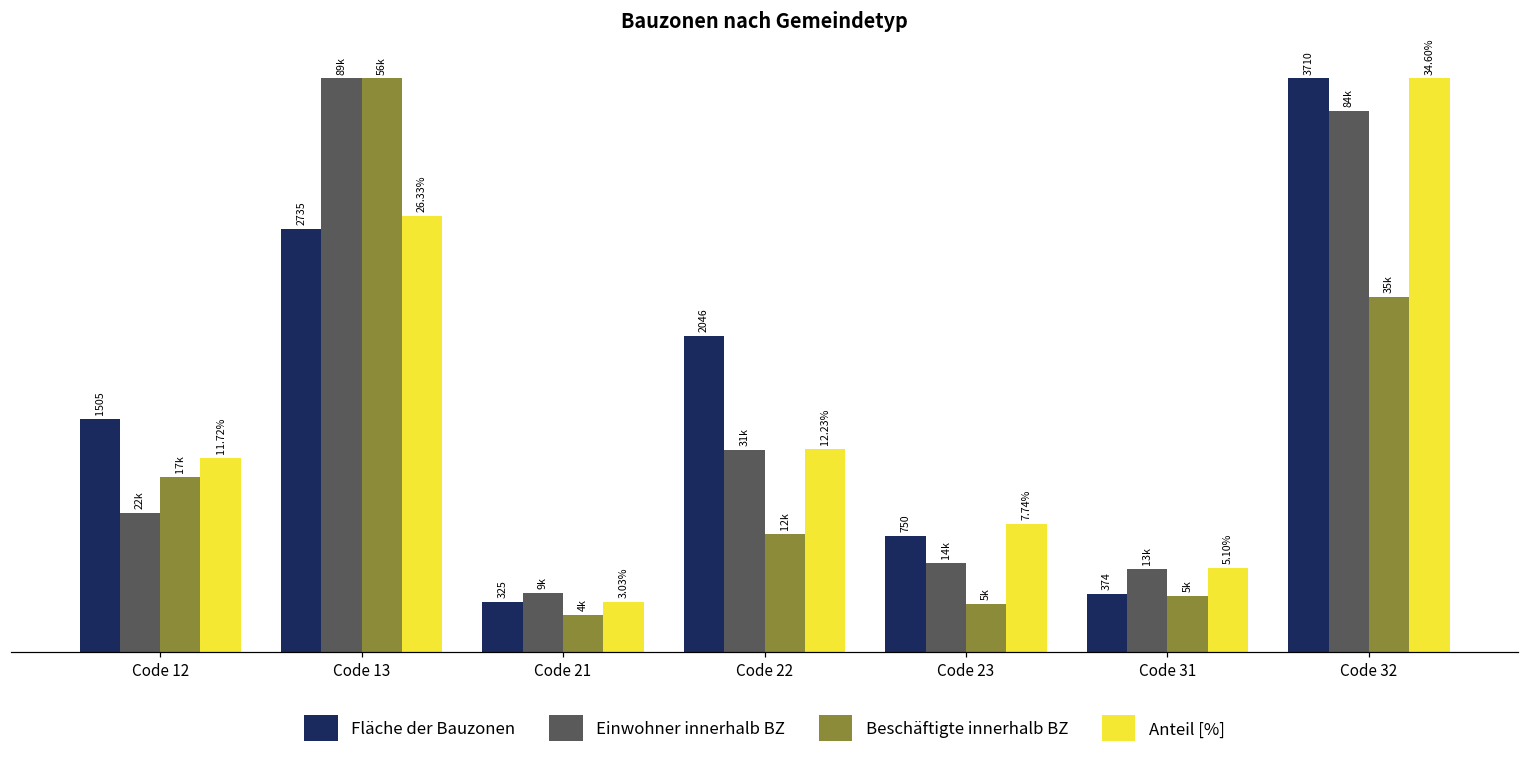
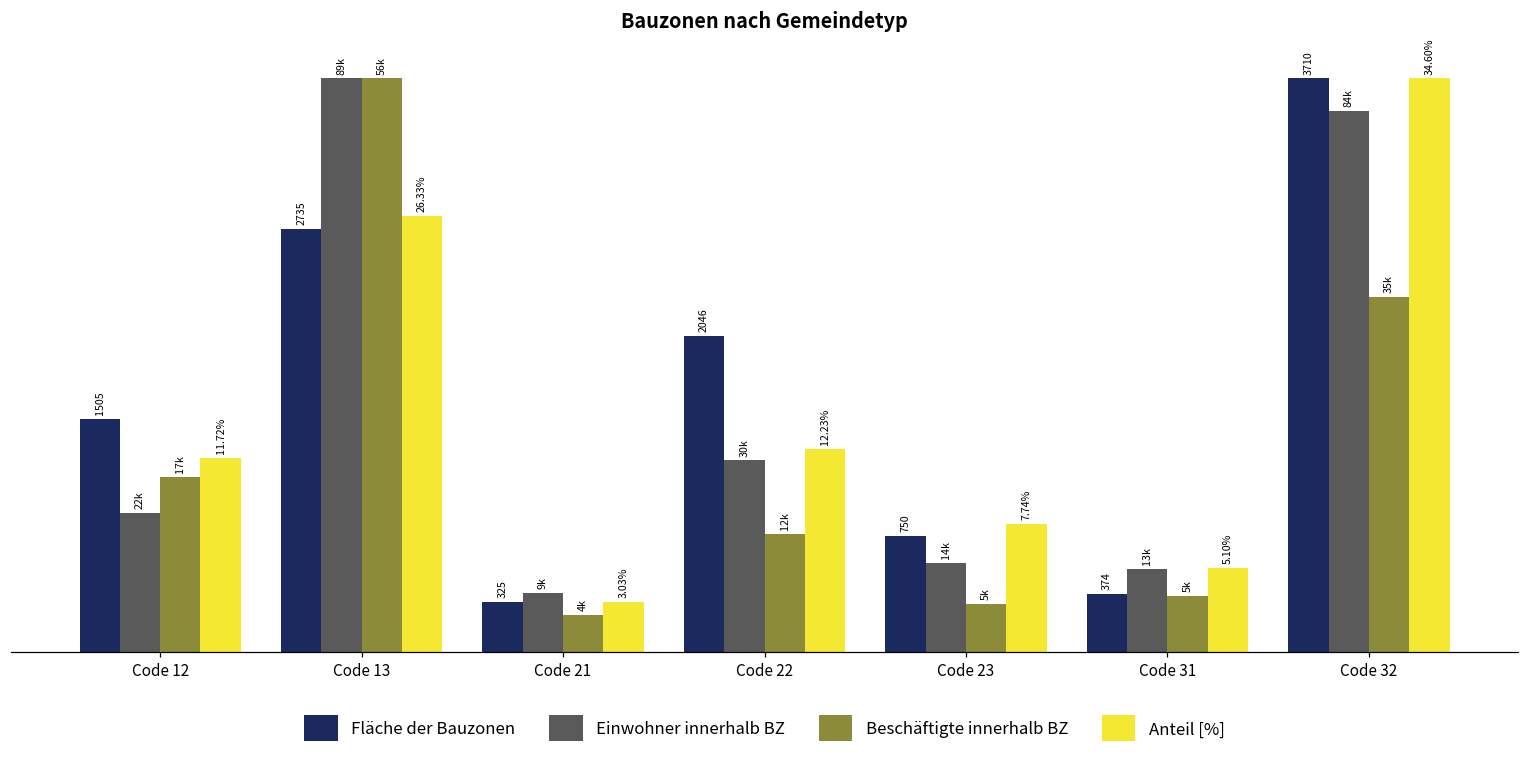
  {
    "Einwohner innerhalb BZ": {
-     "Code 22": "31k"
+     "Code 22": "30k"
    }
  }
